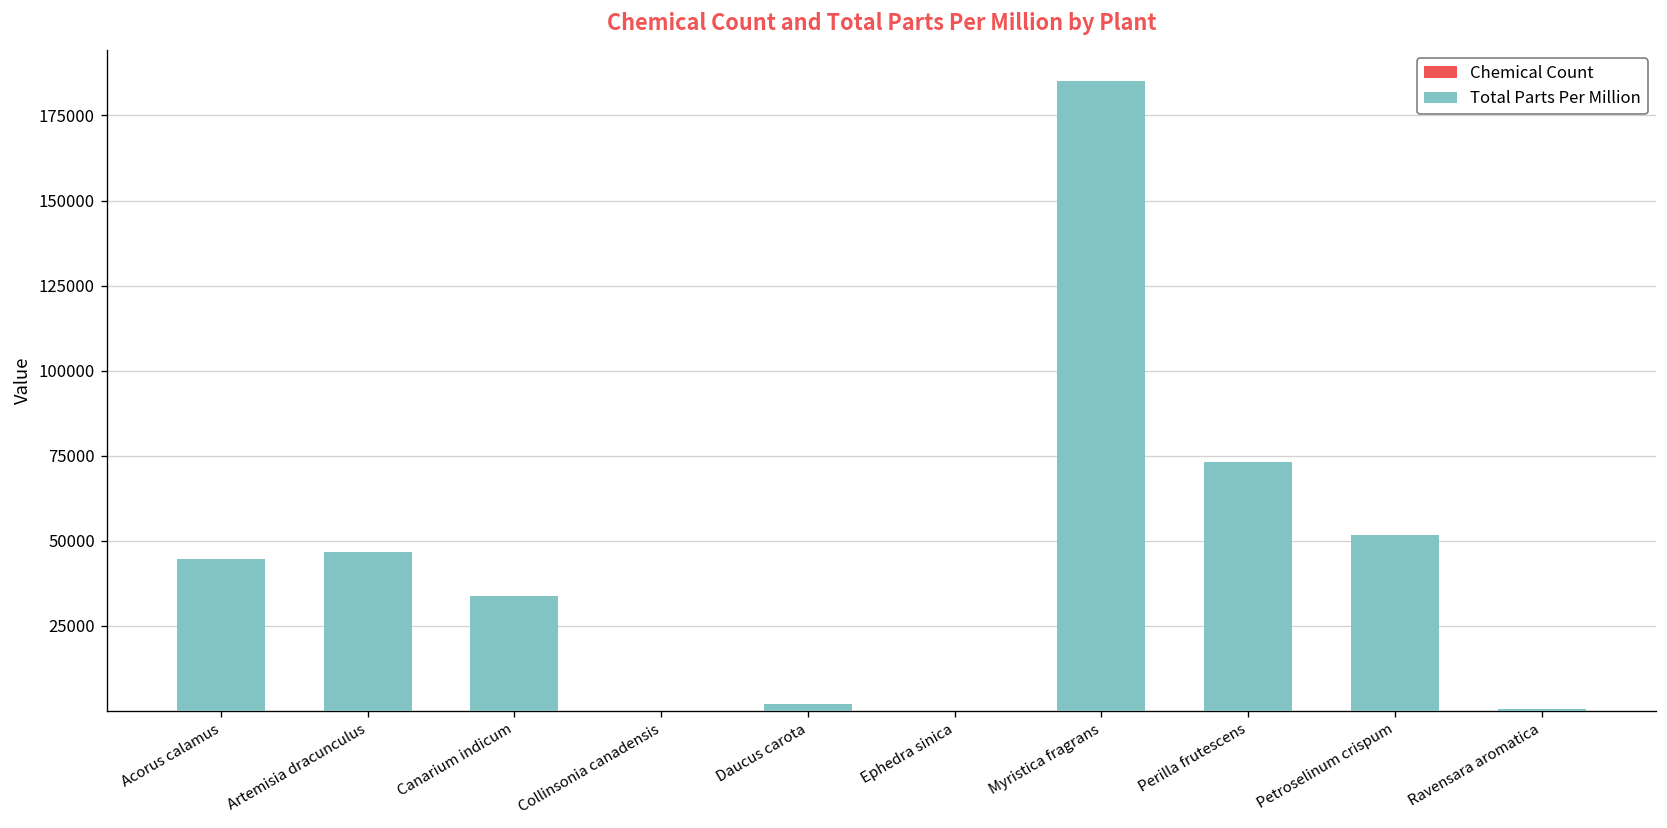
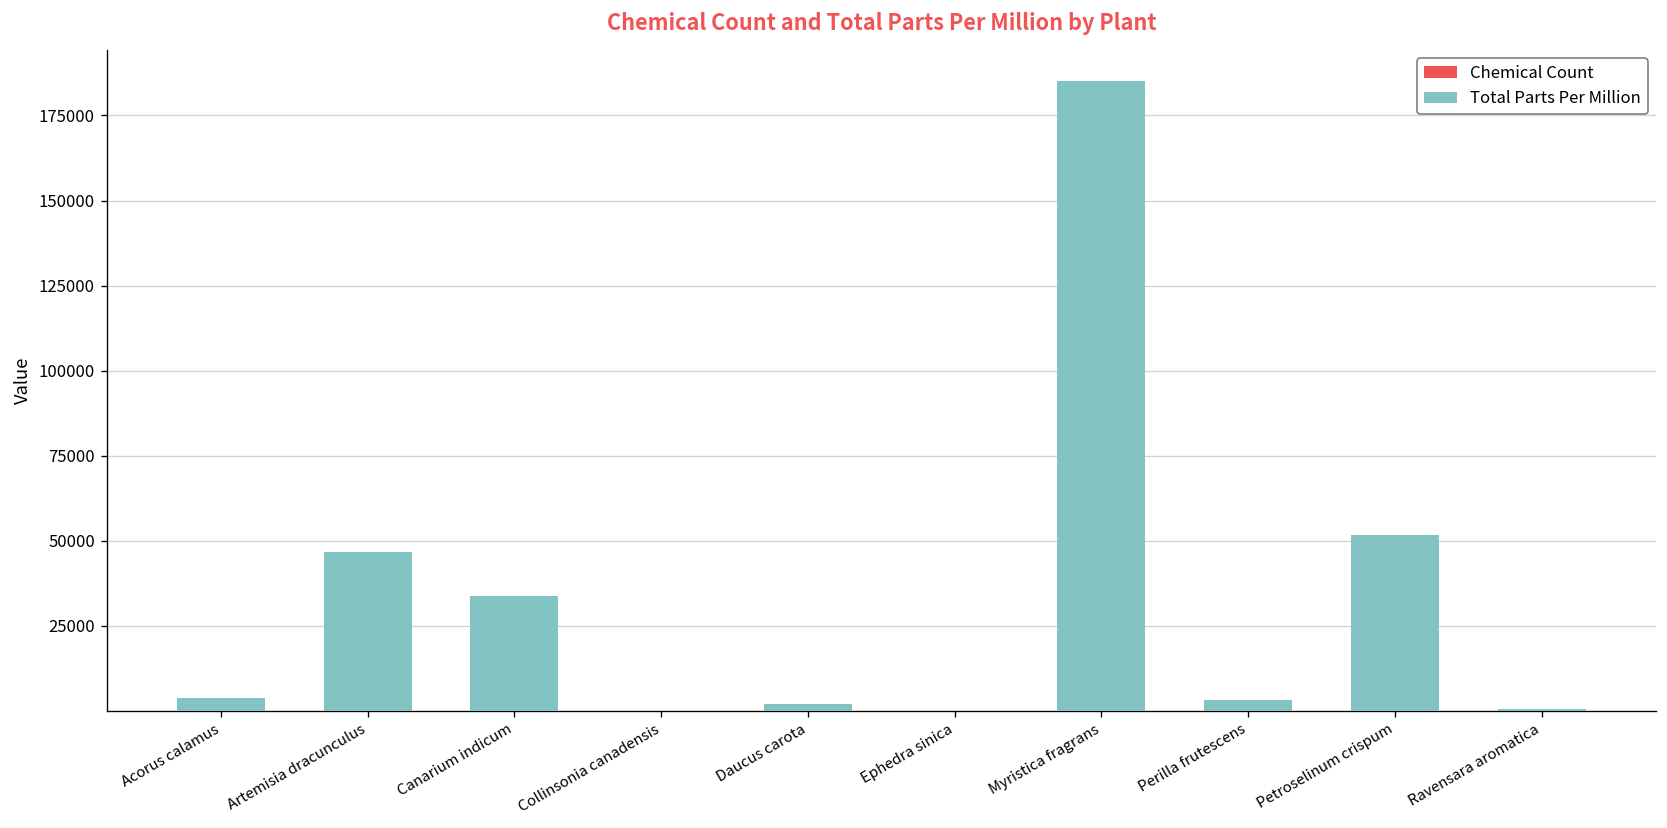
  {
    "Total Parts Per Million": {
-     "Acorus calamus": 45000,
+     "Acorus calamus": 4000,
      "Artemisia dracunculus": 47000,
      "Canarium indicum": 34000,
      "Daucus carota": 2000,
      "Myristica fragrans": 185000,
-     "Perilla frutescens": 73000,
+     "Perilla frutescens": 3000,
      "Petroselinum crispum": 52000
    }
  }
